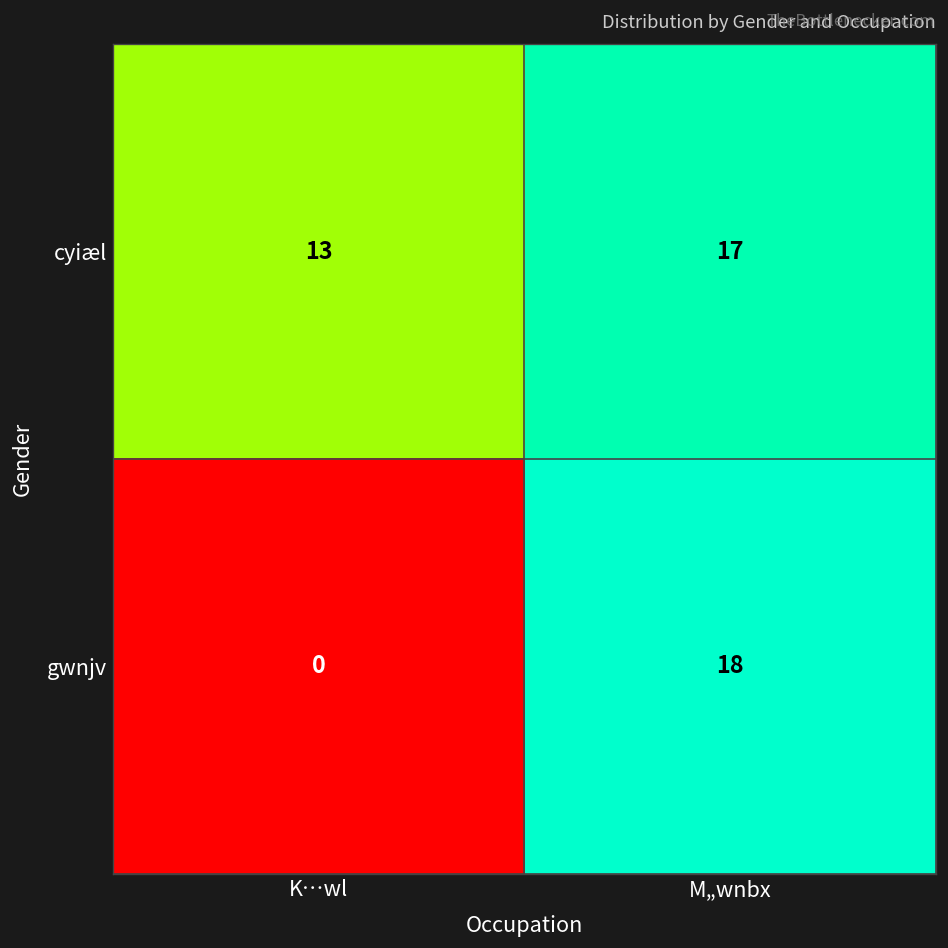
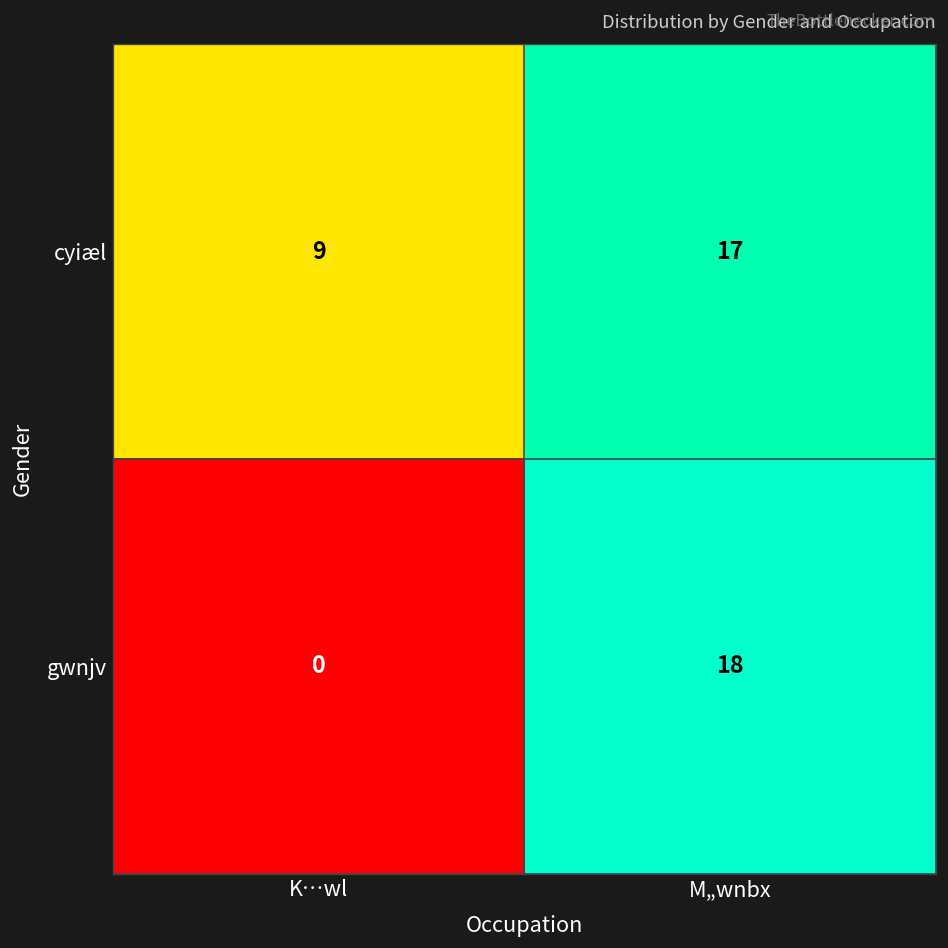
  {
    "cyiæl": {
-     "K…wl": 13,
+     "K…wl": 9,
      "M„wnbx": 17
    },
    "gwnjv": {
      "K…wl": 0,
      "M„wnbx": 18
    }
  }
